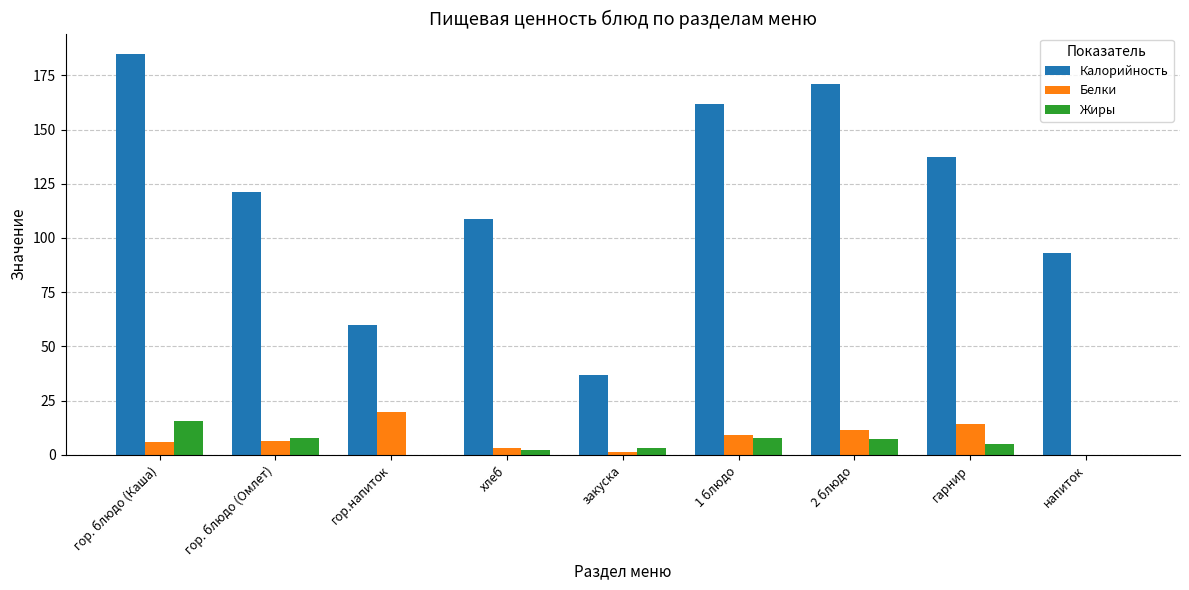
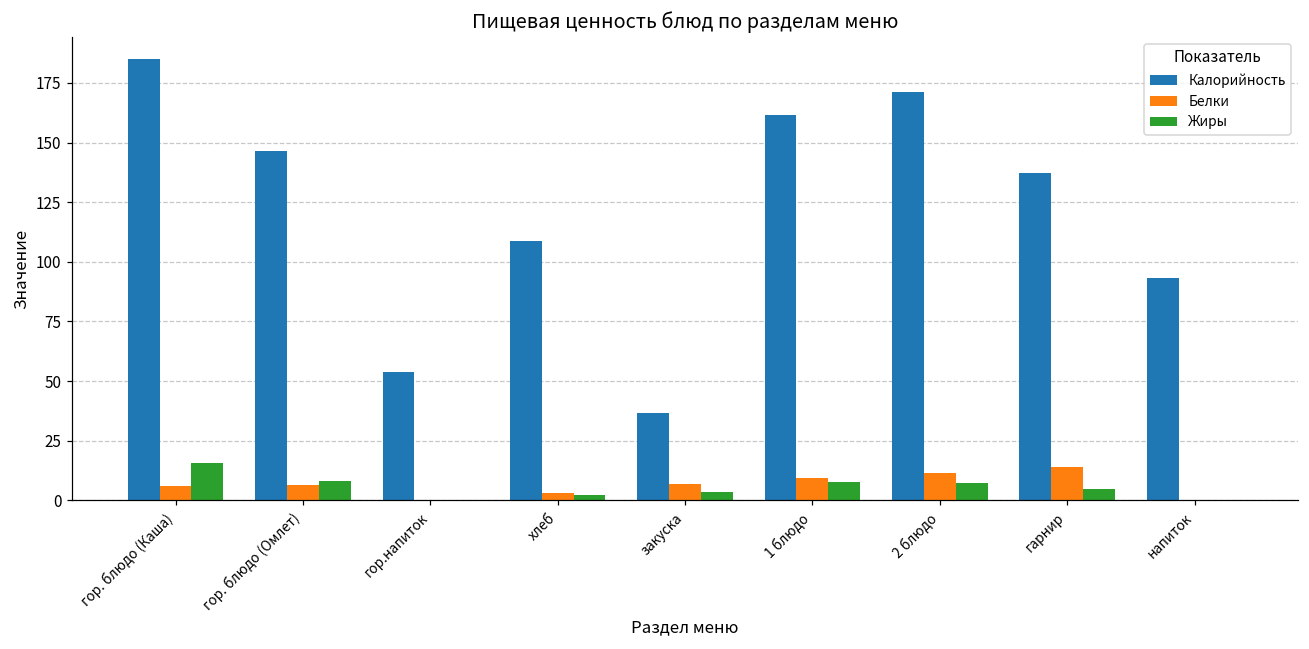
  {
    "Калорийность": {
      "гор. блюдо (Каша)": 185,
-     "гор. блюдо (Омлет)": 121,
-     "гор.напиток": 60,
+     "гор. блюдо (Омлет)": 146,
+     "гор.напиток": 54,
      "хлеб": 109,
      "закуска": 37,
      "1 блюдо": 162,
      "2 блюдо": 171,
      "гарнир": 137,
      "напиток": 93
    },
    "Белки": {
      "гор. блюдо (Каша)": 6,
      "гор. блюдо (Омлет)": 6,
-     "гор.напиток": 20,
+     "гор.напиток": 0,
      "хлеб": 3,
-     "закуска": 1,
+     "закуска": 7,
      "1 блюдо": 9,
      "2 блюдо": 12,
      "гарнир": 14
    },
    "Жиры": {
      "гор. блюдо (Каша)": 16,
      "гор. блюдо (Омлет)": 8,
      "хлеб": 2,
      "закуска": 3,
      "1 блюдо": 8,
      "2 блюдо": 7,
      "гарнир": 5,
      "напиток": 0
    }
  }
